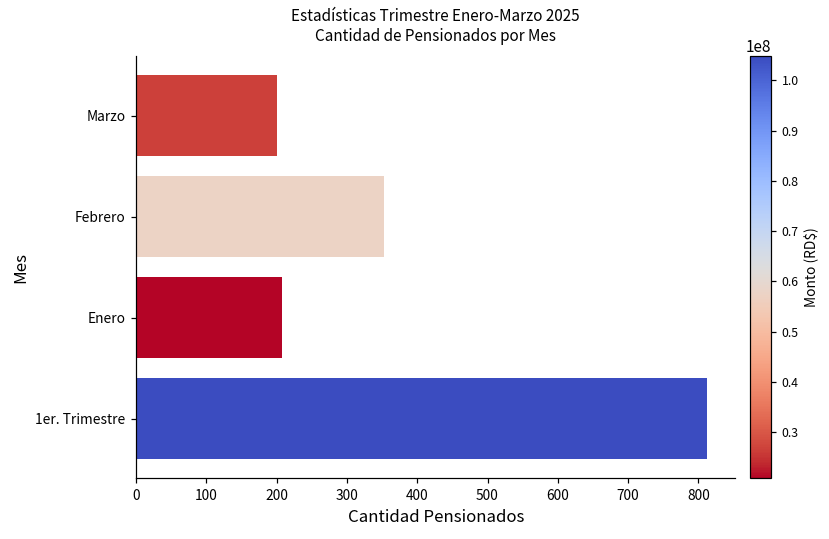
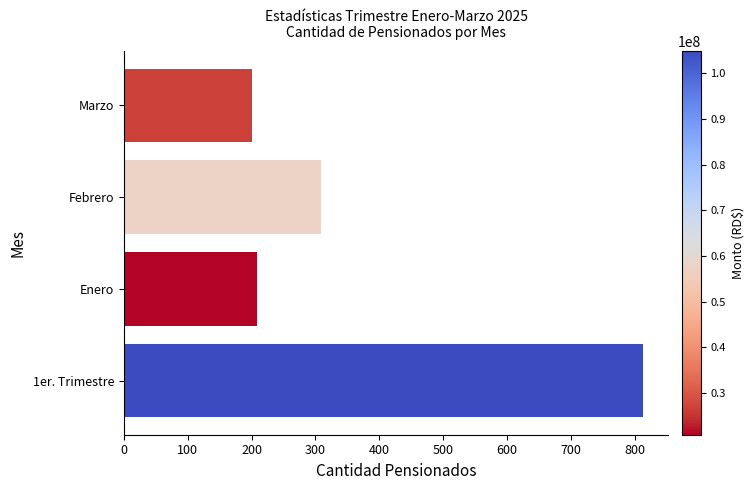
  {
    "Marzo": 200,
-   "Febrero": 350,
+   "Febrero": 310,
    "Enero": 210,
    "1er. Trimestre": 810
  }
